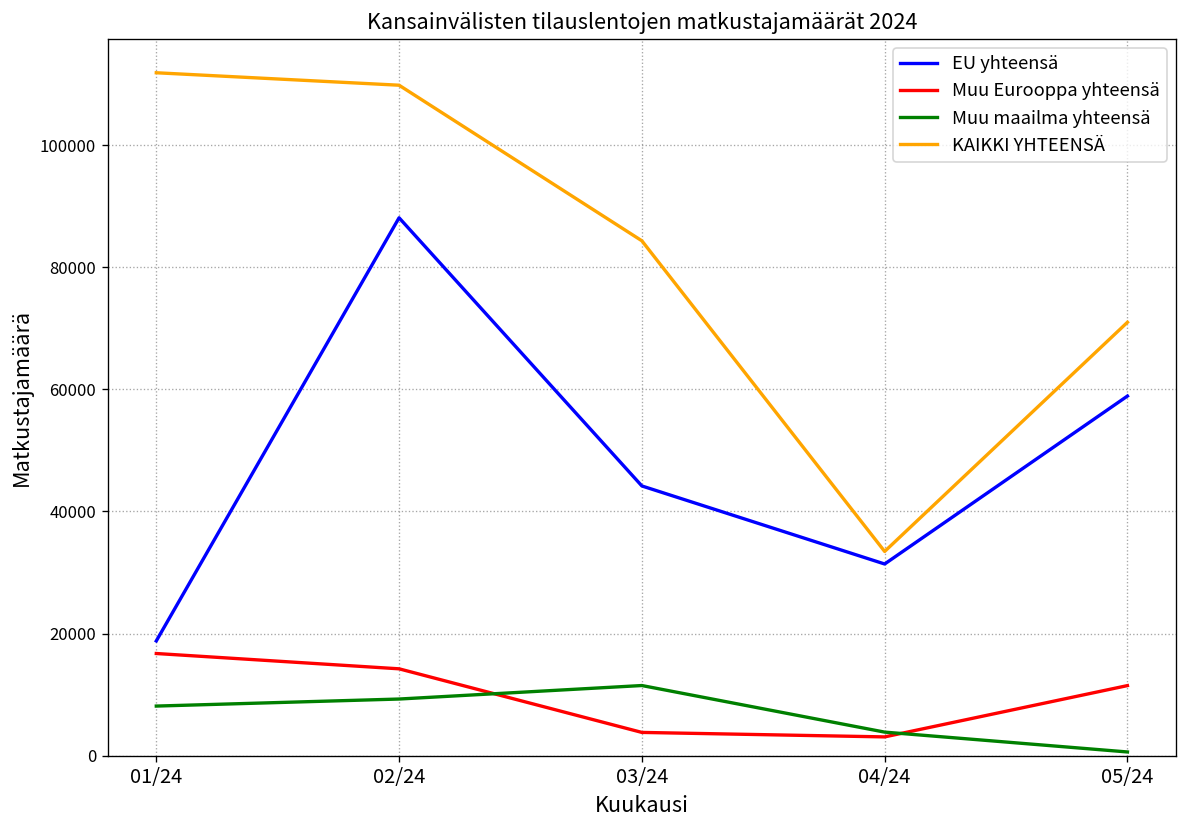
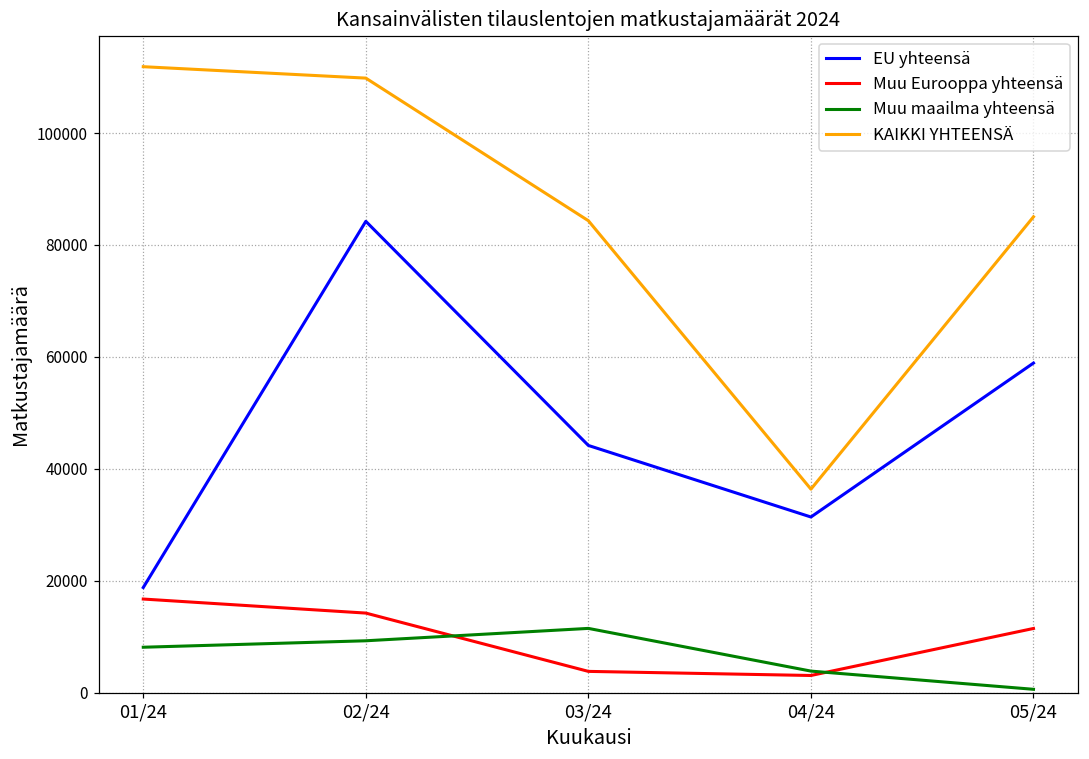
  {
    "EU yhteensä": {
      "01/24": 19000,
-     "02/24": 88000,
+     "02/24": 84000,
      "03/24": 44000,
      "04/24": 31000,
      "05/24": 59000
    },
    "Muu Eurooppa yhteensä": {
      "01/24": 17000,
      "02/24": 14000,
      "03/24": 4000,
      "04/24": 3000,
      "05/24": 11000
    },
    "Muu maailma yhteensä": {
      "01/24": 8000,
      "02/24": 9000,
      "03/24": 11000,
      "04/24": 4000,
      "05/24": 1000
    },
    "KAIKKI YHTEENSÄ": {
      "01/24": 112000,
      "02/24": 110000,
      "03/24": 84000,
-     "04/24": 33000,
-     "05/24": 71000
+     "04/24": 36000,
+     "05/24": 85000
    }
  }
